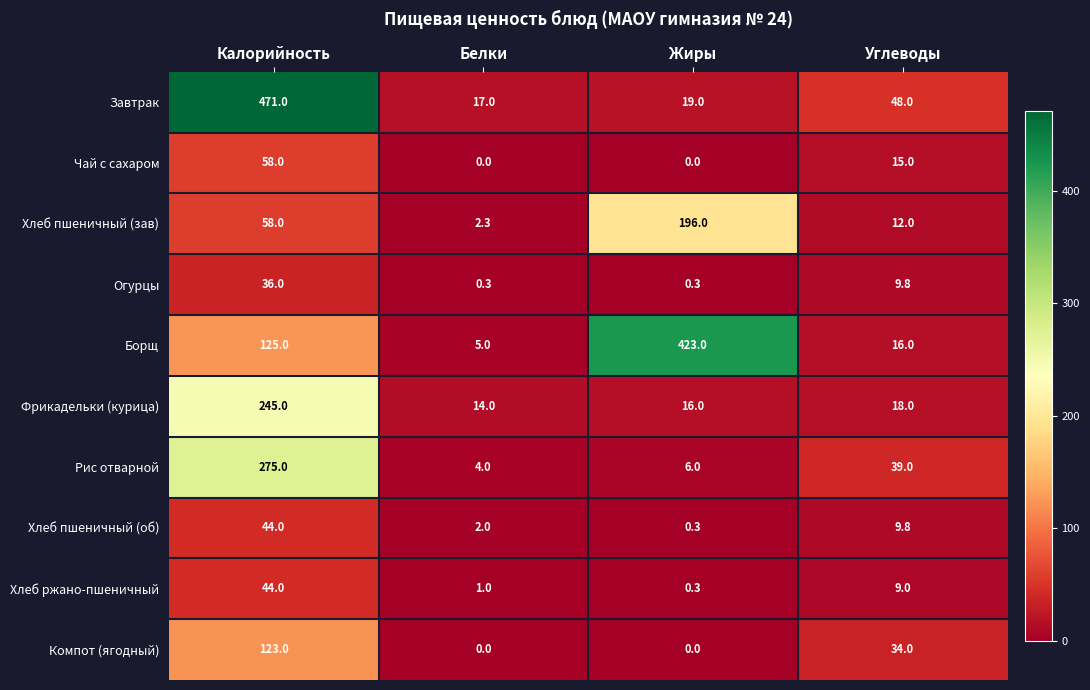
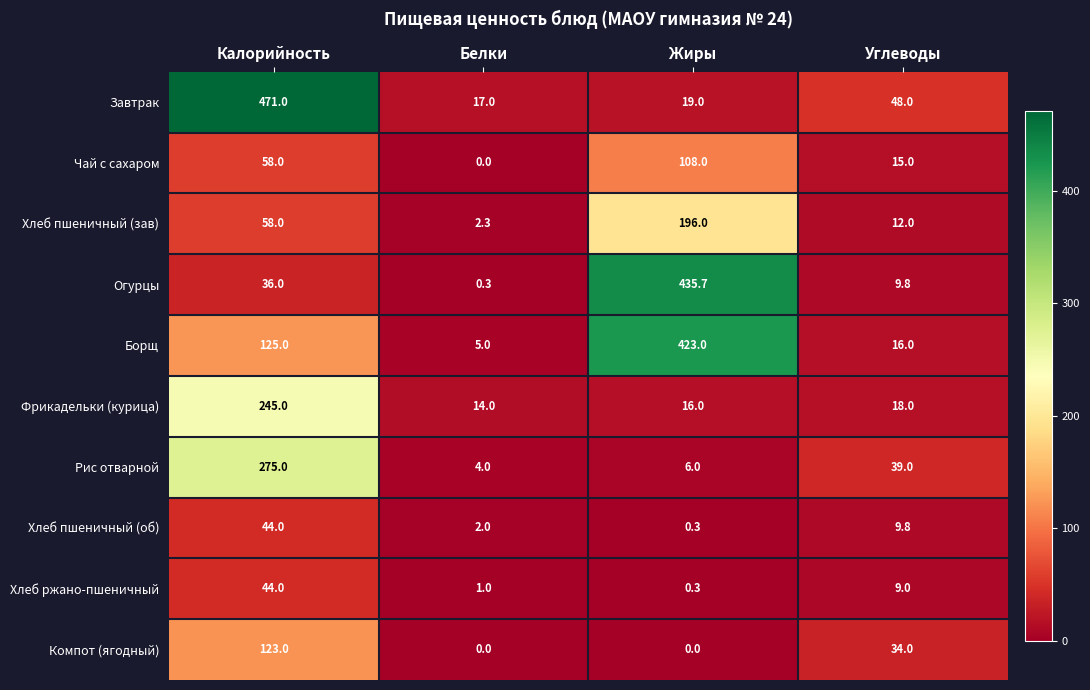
  {
    "Завтрак": {
      "Калорийность": 471.0,
      "Белки": 17.0,
      "Жиры": 19.0,
      "Углеводы": 48.0
    },
    "Чай с сахаром": {
      "Калорийность": 58.0,
      "Белки": 0.0,
-     "Жиры": 0.0,
+     "Жиры": 108.0,
      "Углеводы": 15.0
    },
    "Хлеб пшеничный (зав)": {
      "Калорийность": 58.0,
      "Белки": 2.3,
      "Жиры": 196.0,
      "Углеводы": 12.0
    },
    "Огурцы": {
      "Калорийность": 36.0,
      "Белки": 0.3,
-     "Жиры": 0.3,
+     "Жиры": 435.7,
      "Углеводы": 9.8
    },
    "Борщ": {
      "Калорийность": 125.0,
      "Белки": 5.0,
      "Жиры": 423.0,
      "Углеводы": 16.0
    },
    "Фрикадельки (курица)": {
      "Калорийность": 245.0,
      "Белки": 14.0,
      "Жиры": 16.0,
      "Углеводы": 18.0
    },
    "Рис отварной": {
      "Калорийность": 275.0,
      "Белки": 4.0,
      "Жиры": 6.0,
      "Углеводы": 39.0
    },
    "Хлеб пшеничный (об)": {
      "Калорийность": 44.0,
      "Белки": 2.0,
      "Жиры": 0.3,
      "Углеводы": 9.8
    },
    "Хлеб ржано-пшеничный": {
      "Калорийность": 44.0,
      "Белки": 1.0,
      "Жиры": 0.3,
      "Углеводы": 9.0
    },
    "Компот (ягодный)": {
      "Калорийность": 123.0,
      "Белки": 0.0,
      "Жиры": 0.0,
      "Углеводы": 34.0
    }
  }
